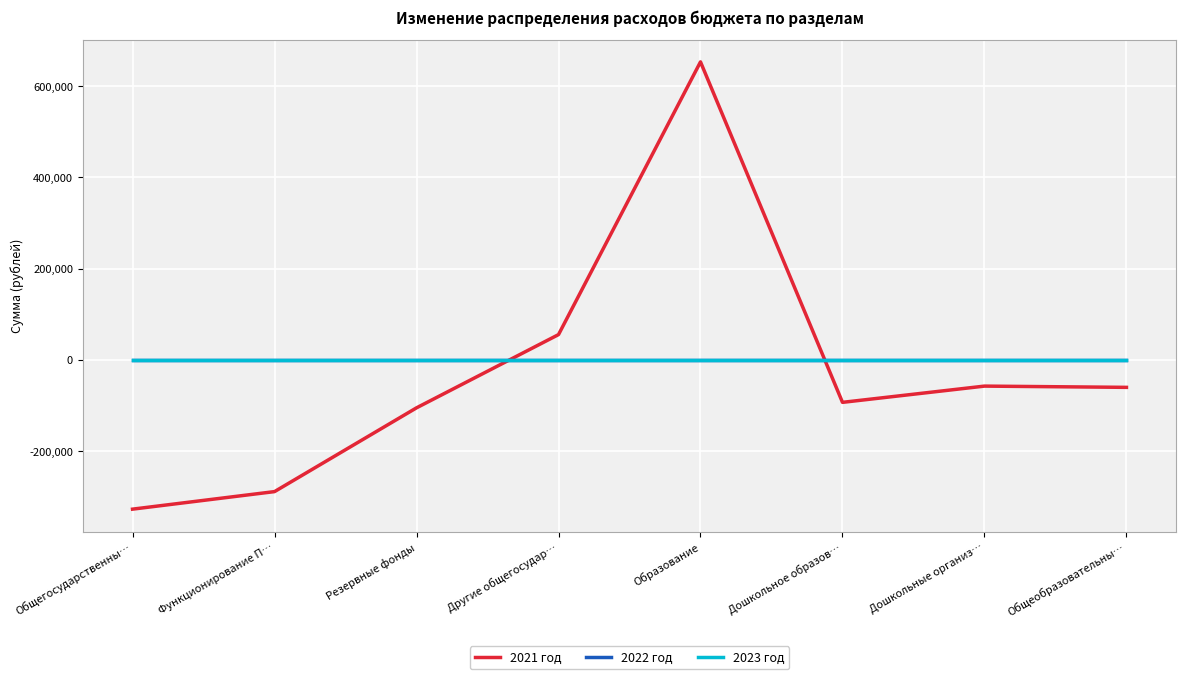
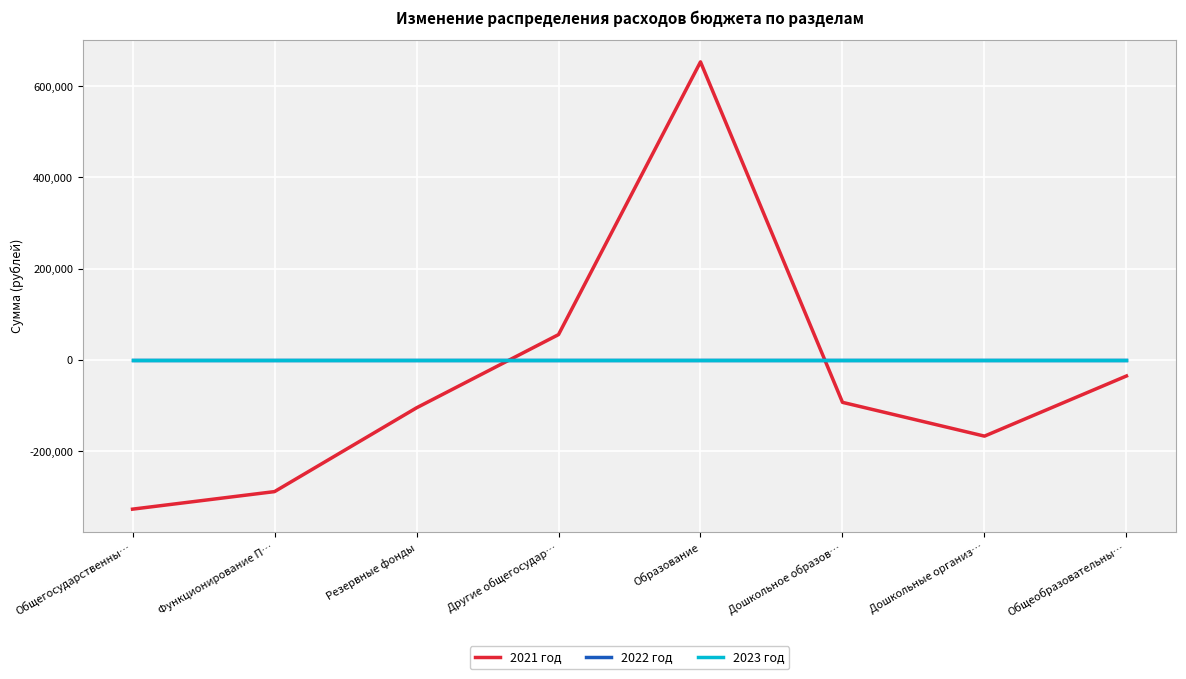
  {
    "2021 год": {
      "Общегосударственны…": "-330,000",
      "Функционирование П…": "-290,000",
      "Резервные фонды": "-110,000",
      "Другие общегосудар…": "60,000",
      "Образование": "650,000",
      "Дошкольное образов…": "-90,000",
-     "Дошкольные организ…": "-60,000",
-     "Общеобразовательны…": "-60,000"
+     "Дошкольные организ…": "-170,000",
+     "Общеобразовательны…": "-40,000"
    },
    "2023 год": {
      "Общегосударственны…": "0",
      "Функционирование П…": "0",
      "Резервные фонды": "0",
      "Другие общегосудар…": "0",
      "Образование": "0",
      "Дошкольное образов…": "0",
      "Дошкольные организ…": "0",
      "Общеобразовательны…": "0"
    }
  }
